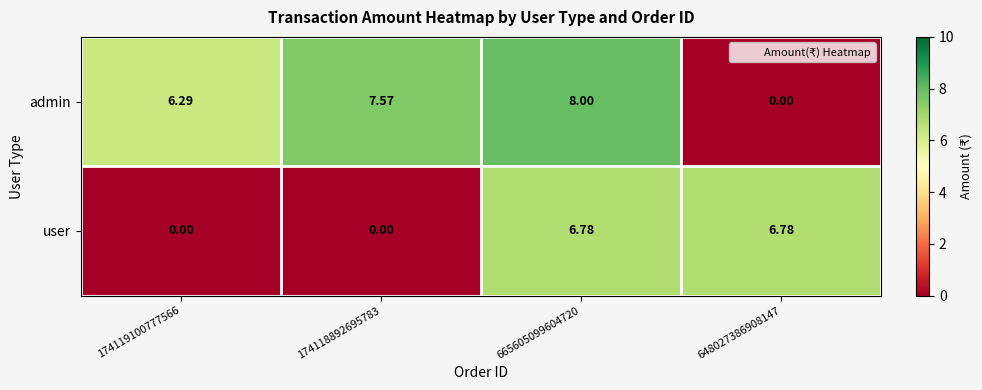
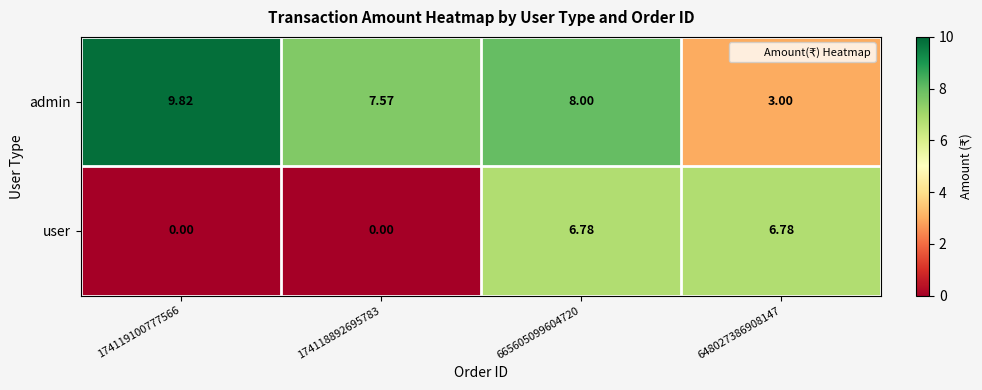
  {
    "admin": {
-     "174119100777566": 6.29,
+     "174119100777566": 9.82,
      "174118892695783": 7.57,
      "665605099604720": 8.00,
-     "648027386908147": 0.00
+     "648027386908147": 3.00
    },
    "user": {
      "174119100777566": 0.00,
      "174118892695783": 0.00,
      "665605099604720": 6.78,
      "648027386908147": 6.78
    }
  }
